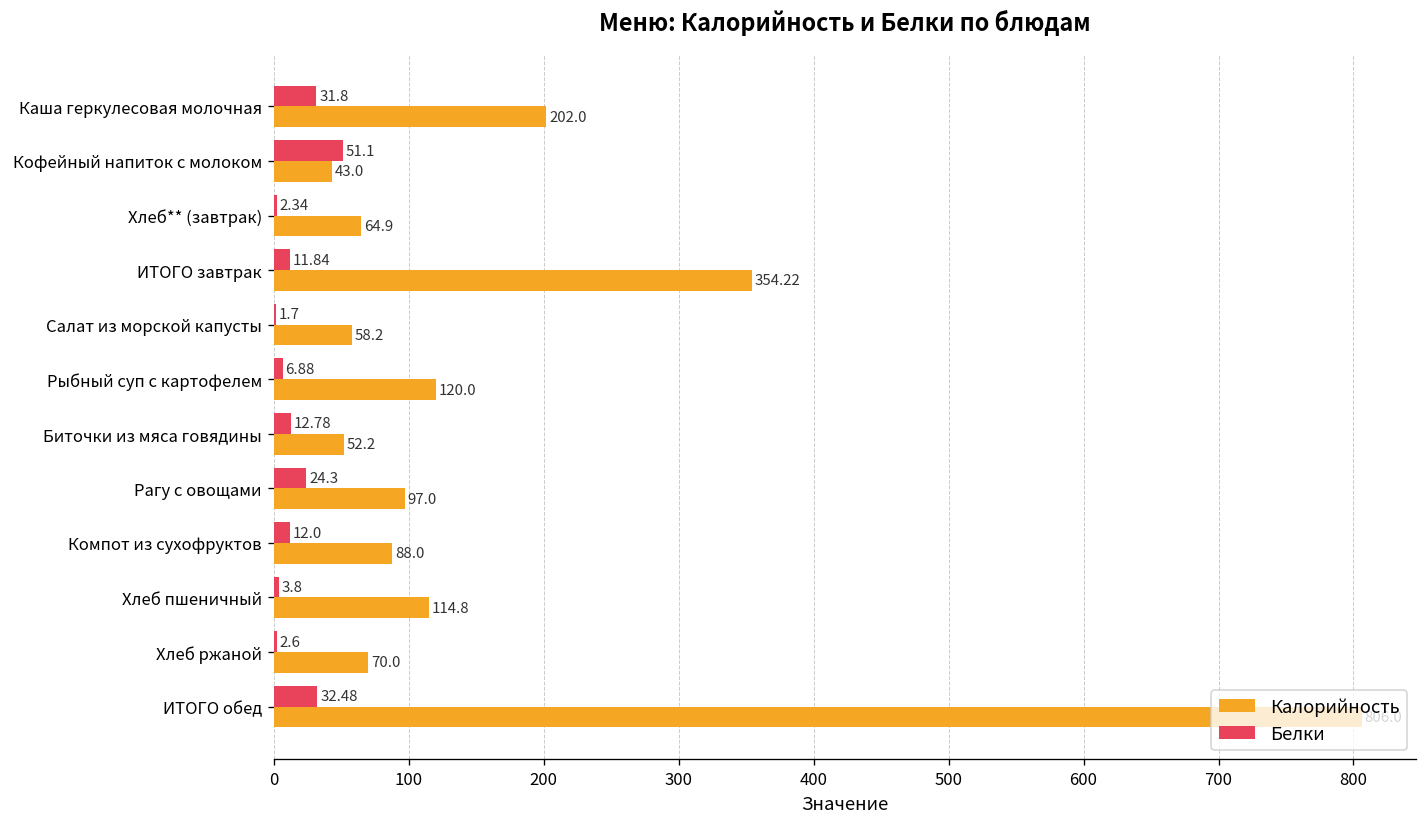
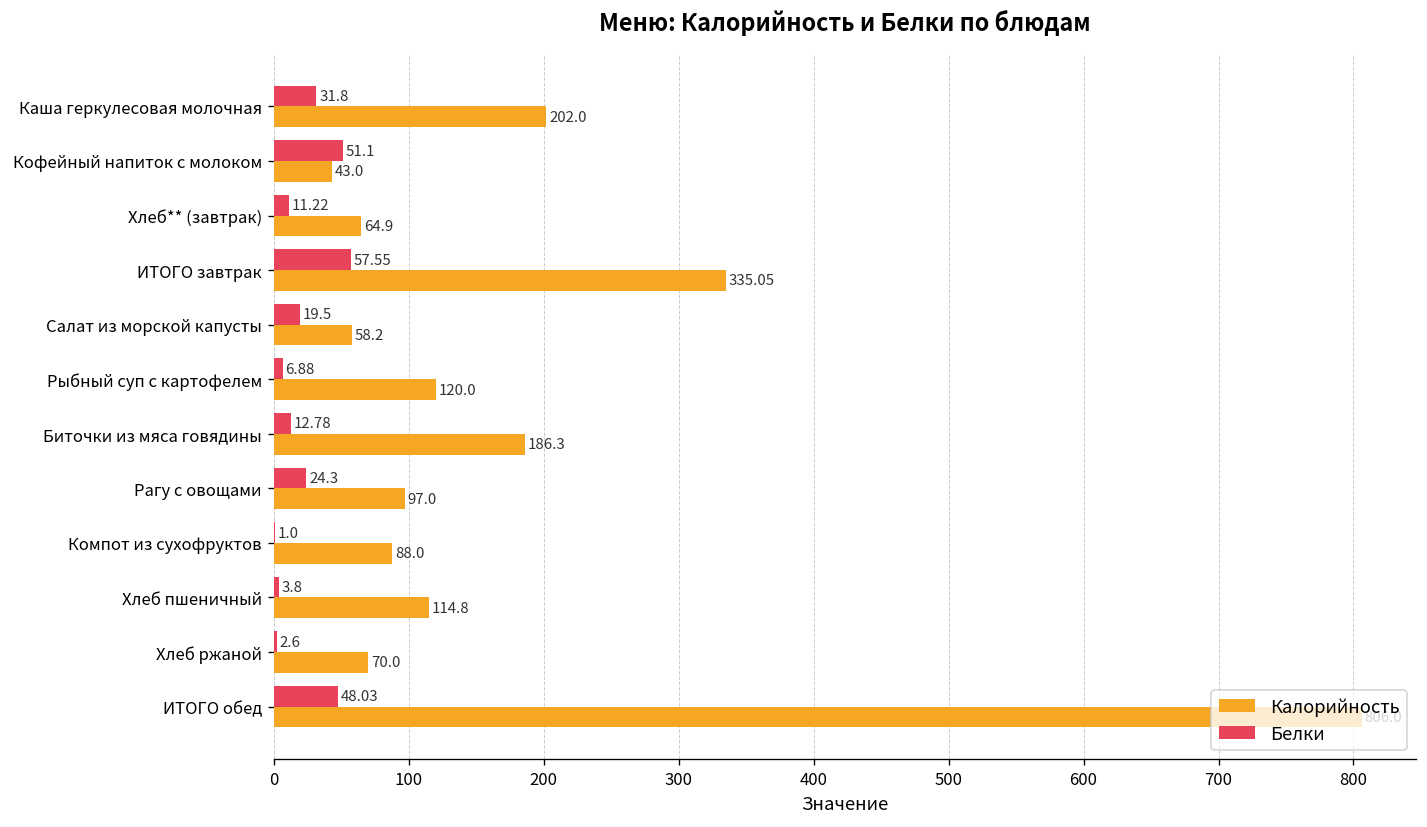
  {
    "Калорийность": {
      "Каша геркулесовая молочная": 202.0,
      "Кофейный напиток с молоком": 43.0,
      "Хлеб** (завтрак)": 64.9,
-     "ИТОГО завтрак": 354.22,
+     "ИТОГО завтрак": 335.05,
      "Салат из морской капусты": 58.2,
      "Рыбный суп с картофелем": 120.0,
-     "Биточки из мяса говядины": 52.2,
+     "Биточки из мяса говядины": 186.3,
      "Рагу с овощами": 97.0,
      "Компот из сухофруктов": 88.0,
      "Хлеб пшеничный": 114.8,
      "Хлеб ржаной": 70.0
    },
    "Белки": {
      "Каша геркулесовая молочная": 31.8,
      "Кофейный напиток с молоком": 51.1,
-     "Хлеб** (завтрак)": 2.34,
-     "ИТОГО завтрак": 11.84,
-     "Салат из морской капусты": 1.7,
+     "Хлеб** (завтрак)": 11.22,
+     "ИТОГО завтрак": 57.55,
+     "Салат из морской капусты": 19.5,
      "Рыбный суп с картофелем": 6.88,
      "Биточки из мяса говядины": 12.78,
      "Рагу с овощами": 24.3,
-     "Компот из сухофруктов": 12.0,
+     "Компот из сухофруктов": 1.0,
      "Хлеб пшеничный": 3.8,
      "Хлеб ржаной": 2.6,
-     "ИТОГО обед": 32.48
+     "ИТОГО обед": 48.03
    }
  }
